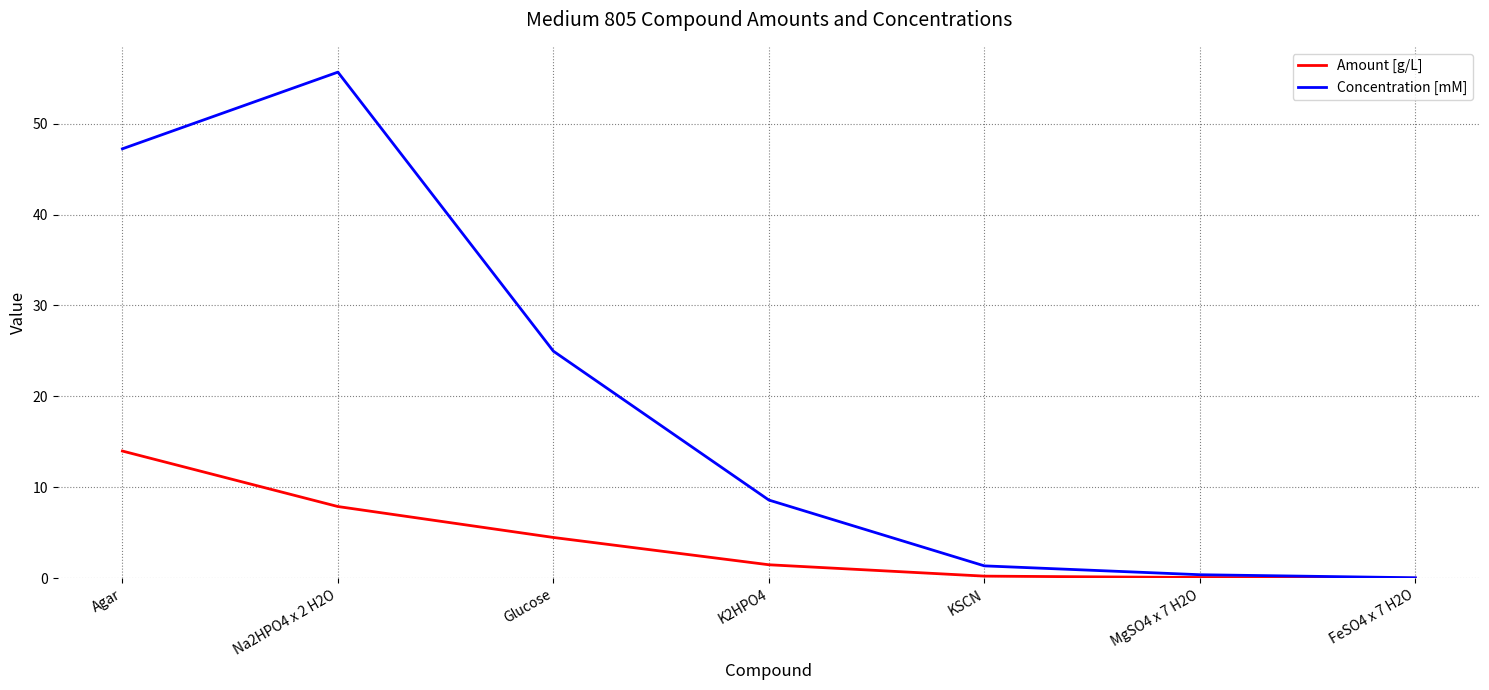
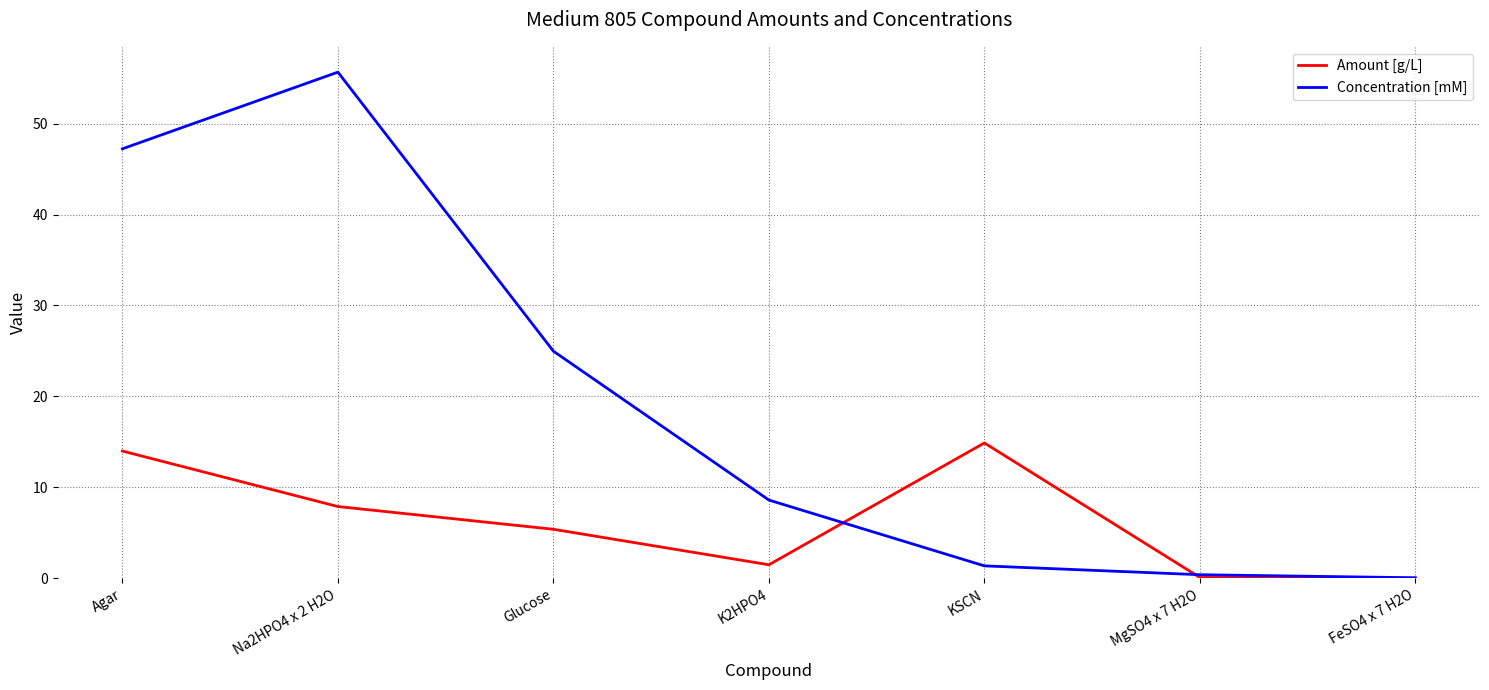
  {
    "Amount [g/L]": {
      "Agar": 14,
      "Na2HPO4 x 2 H2O": 8,
-     "Glucose": 4.5,
+     "Glucose": 5.4,
      "K2HPO4": 2,
-     "KSCN": 0,
+     "KSCN": 15,
      "MgSO4 x 7 H2O": 0
    },
    "Concentration [mM]": {
      "Agar": 47,
      "Na2HPO4 x 2 H2O": 56,
      "Glucose": 25,
      "K2HPO4": 9,
      "KSCN": 1,
      "MgSO4 x 7 H2O": 0
    }
  }
